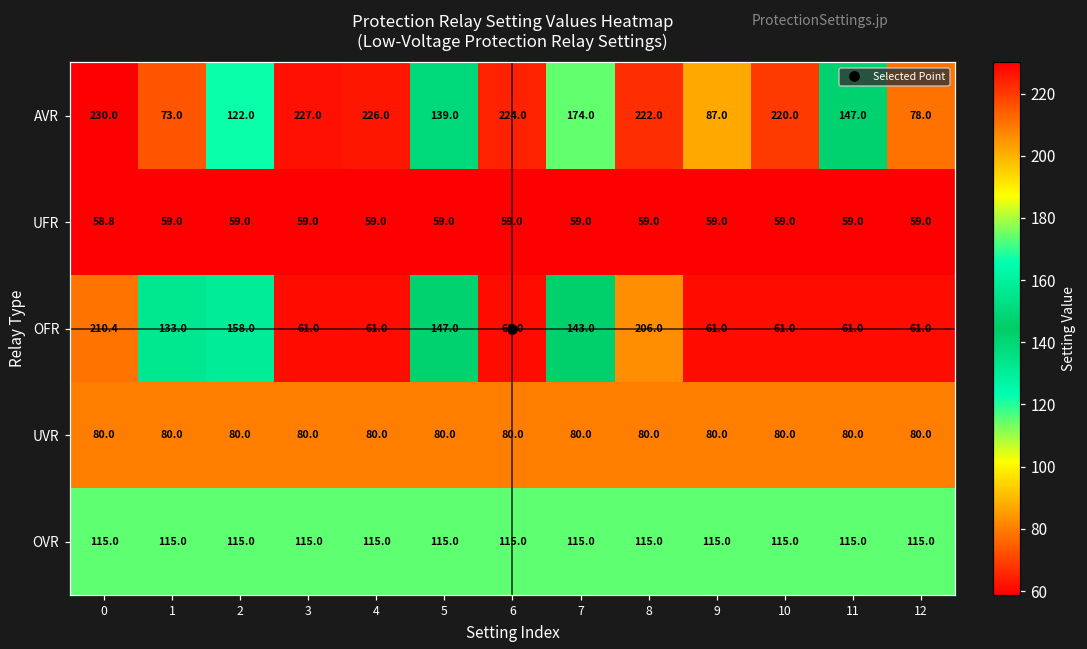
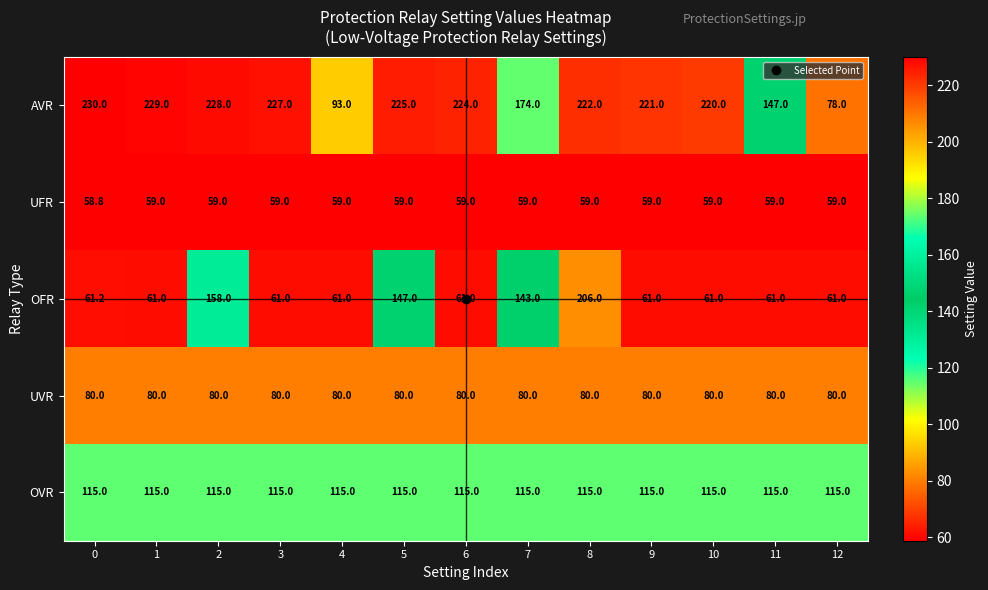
  {
    "AVR": {
      "0": 230.0,
-     "1": 73.0,
-     "2": 122.0,
+     "1": 229.0,
+     "2": 228.0,
      "3": 227.0,
-     "4": 226.0,
-     "5": 139.0,
+     "4": 93.0,
+     "5": 225.0,
      "6": 224.0,
      "7": 174.0,
      "8": 222.0,
-     "9": 87.0,
+     "9": 221.0,
      "10": 220.0,
      "11": 147.0,
      "12": 78.0
    },
    "UFR": {
      "0": 58.8,
      "1": 59.0,
      "2": 59.0,
      "3": 59.0,
      "4": 59.0,
      "5": 59.0,
      "6": 59.0,
      "7": 59.0,
      "8": 59.0,
      "9": 59.0,
      "10": 59.0,
      "11": 59.0,
      "12": 59.0
    },
    "OFR": {
-     "0": 210.4,
-     "1": 133.0,
+     "0": 61.2,
+     "1": 61.0,
      "2": 158.0,
      "3": 61.0,
      "4": 61.0,
      "5": 147.0,
      "7": 143.0,
      "8": 206.0,
      "9": 61.0,
      "10": 61.0,
      "11": 61.0,
      "12": 61.0
    },
    "UVR": {
      "0": 80.0,
      "1": 80.0,
      "2": 80.0,
      "3": 80.0,
      "4": 80.0,
      "5": 80.0,
      "6": 80.0,
      "7": 80.0,
      "8": 80.0,
      "9": 80.0,
      "10": 80.0,
      "11": 80.0,
      "12": 80.0
    },
    "OVR": {
      "0": 115.0,
      "1": 115.0,
      "2": 115.0,
      "3": 115.0,
      "4": 115.0,
      "5": 115.0,
      "6": 115.0,
      "7": 115.0,
      "8": 115.0,
      "9": 115.0,
      "10": 115.0,
      "11": 115.0,
      "12": 115.0
    }
  }
